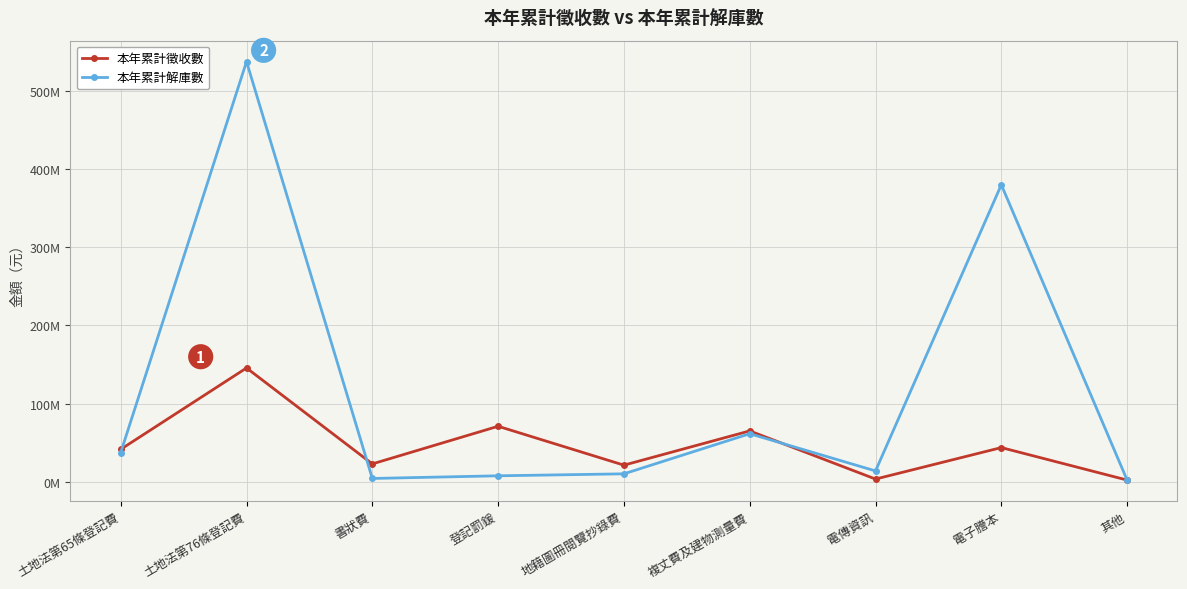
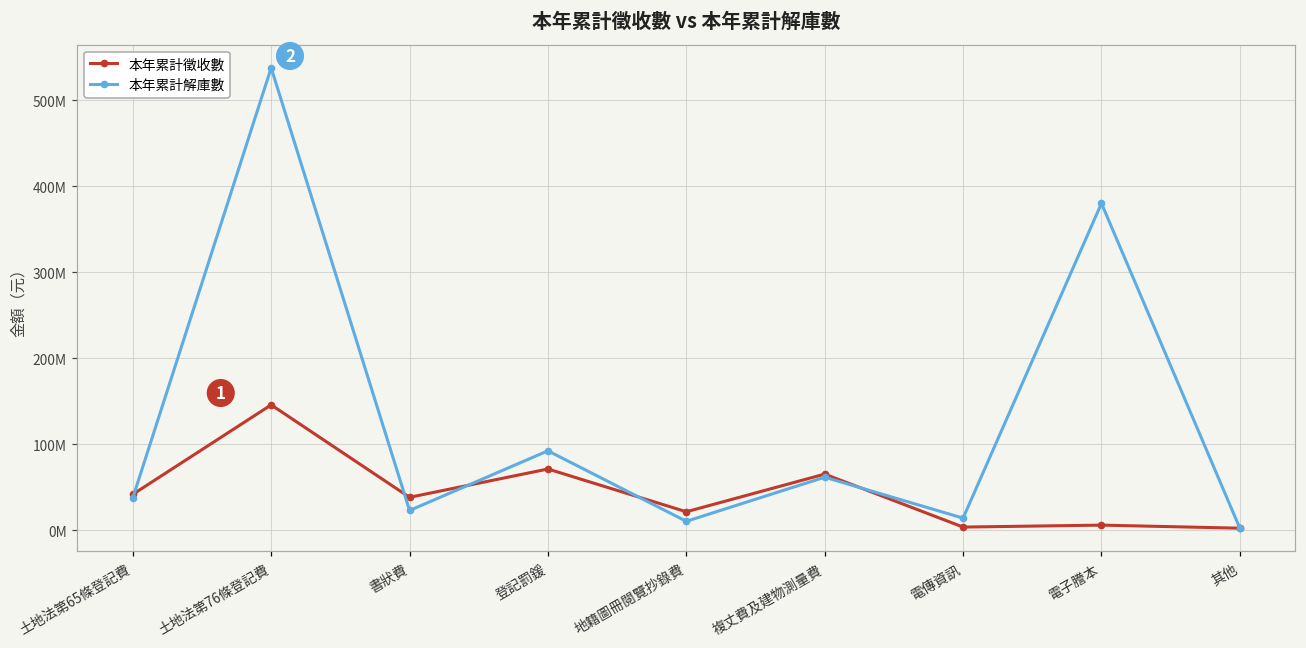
  {
    "本年累計徵收數": {
      "土地法第65條登記費": 40000000,
      "土地法第76條登記費": 150000000,
-     "書狀費": 20000000,
+     "書狀費": 40000000,
      "登記罰鍰": 70000000,
      "地籍圖冊閱覽抄錄費": 20000000,
      "複丈費及建物測量費": 70000000,
      "電傳資訊": 0,
-     "電子謄本": 40000000
+     "電子謄本": 10000000
    },
    "本年累計解庫數": {
      "土地法第65條登記費": 40000000,
-     "書狀費": 0,
-     "登記罰鍰": 10000000,
+     "書狀費": 20000000,
+     "登記罰鍰": 90000000,
      "地籍圖冊閱覽抄錄費": 10000000,
      "複丈費及建物測量費": 60000000,
      "電傳資訊": 10000000,
      "電子謄本": 380000000
    }
  }
